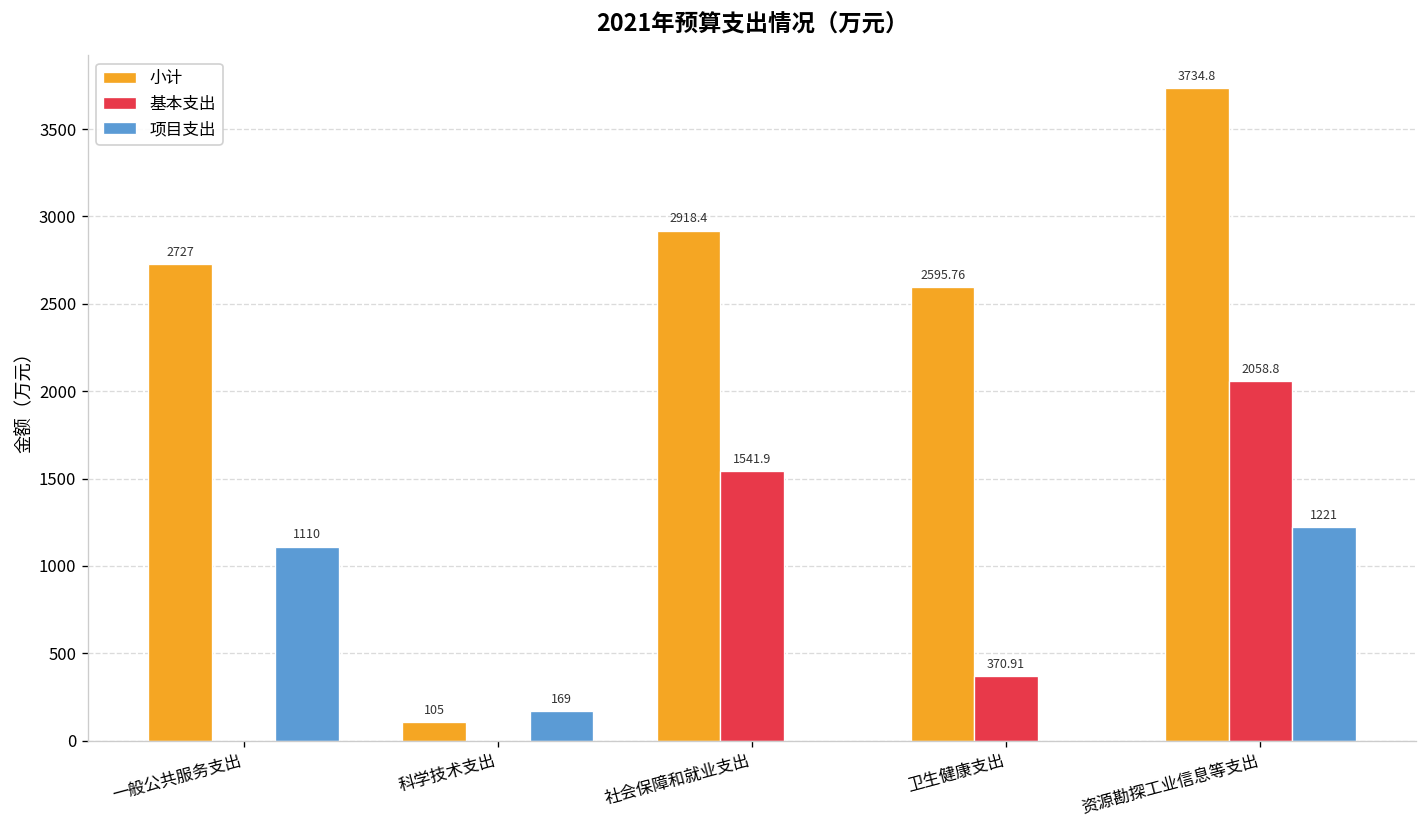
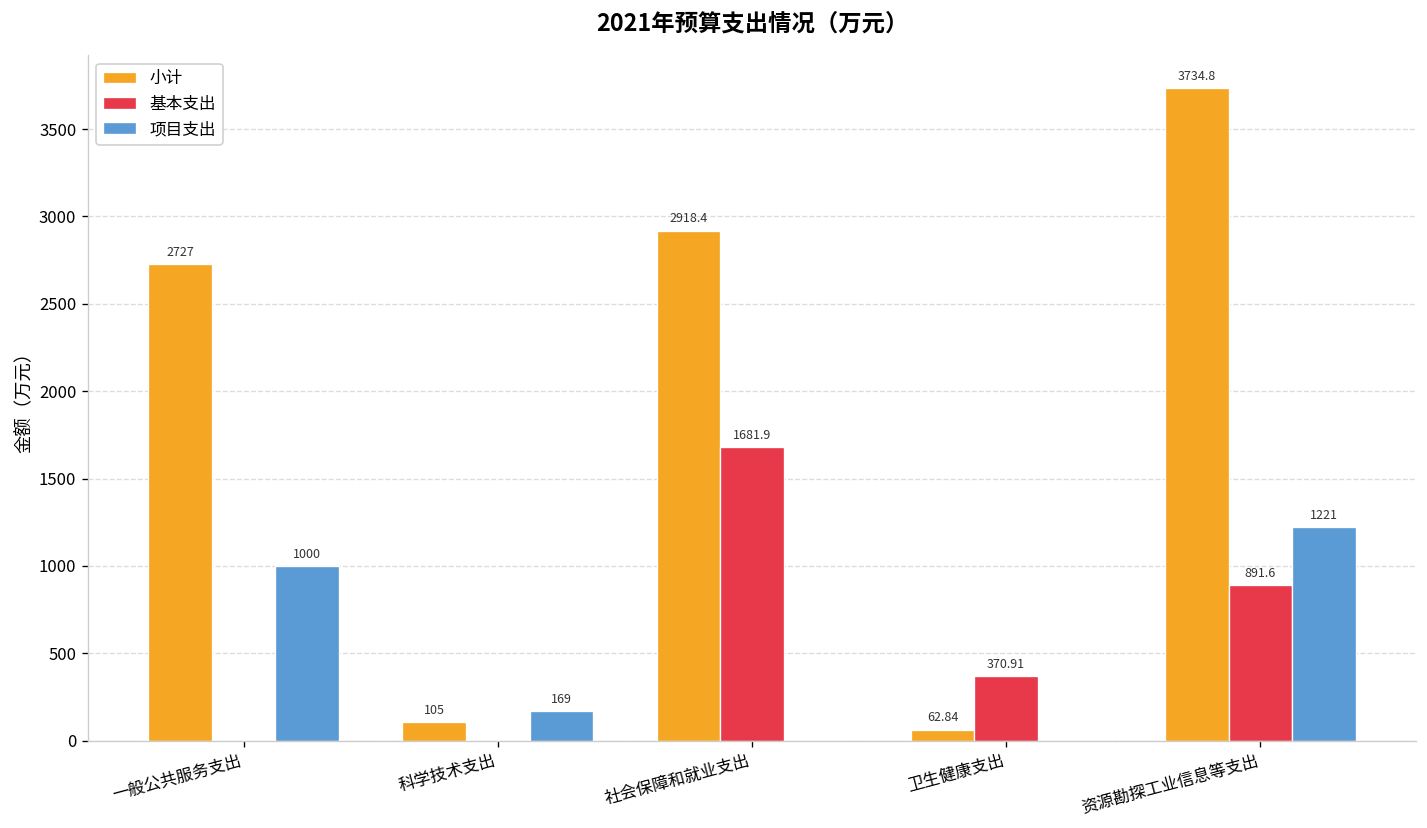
  {
    "小计": {
      "一般公共服务支出": 2727,
      "科学技术支出": 105,
      "社会保障和就业支出": 2918.4,
-     "卫生健康支出": 2595.76,
+     "卫生健康支出": 62.84,
      "资源勘探工业信息等支出": 3734.8
    },
    "基本支出": {
-     "社会保障和就业支出": 1541.9,
+     "社会保障和就业支出": 1681.9,
      "卫生健康支出": 370.91,
-     "资源勘探工业信息等支出": 2058.8
+     "资源勘探工业信息等支出": 891.6
    },
    "项目支出": {
-     "一般公共服务支出": 1110,
+     "一般公共服务支出": 1000,
      "科学技术支出": 169,
      "资源勘探工业信息等支出": 1221
    }
  }
